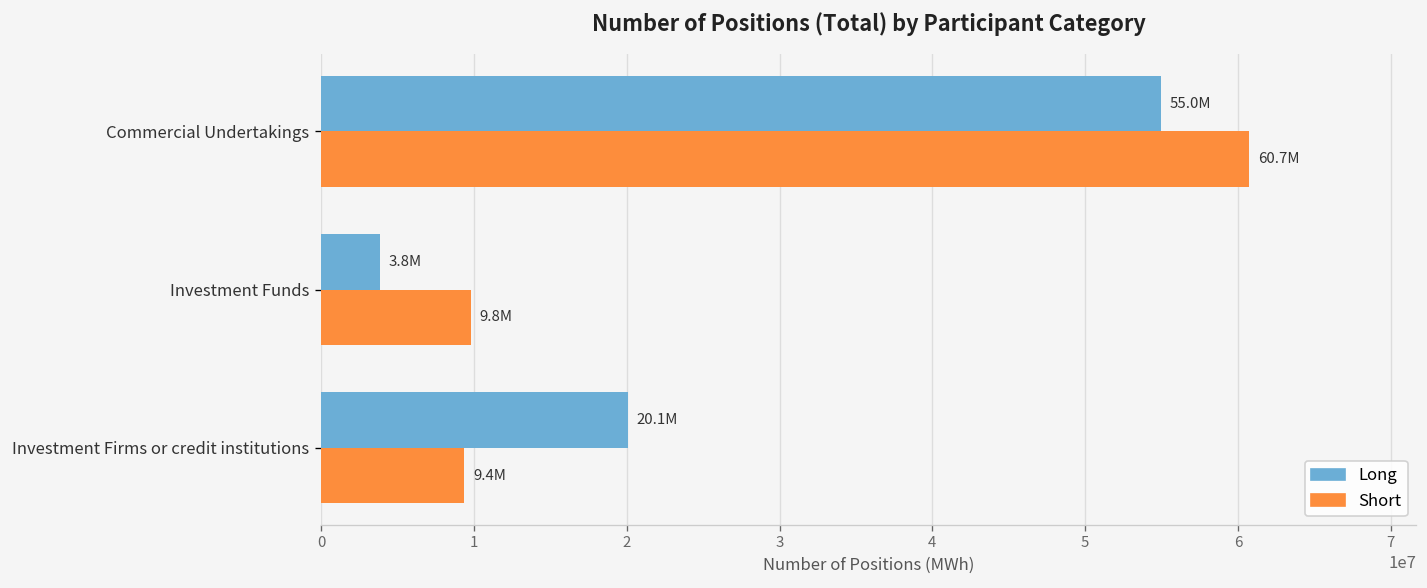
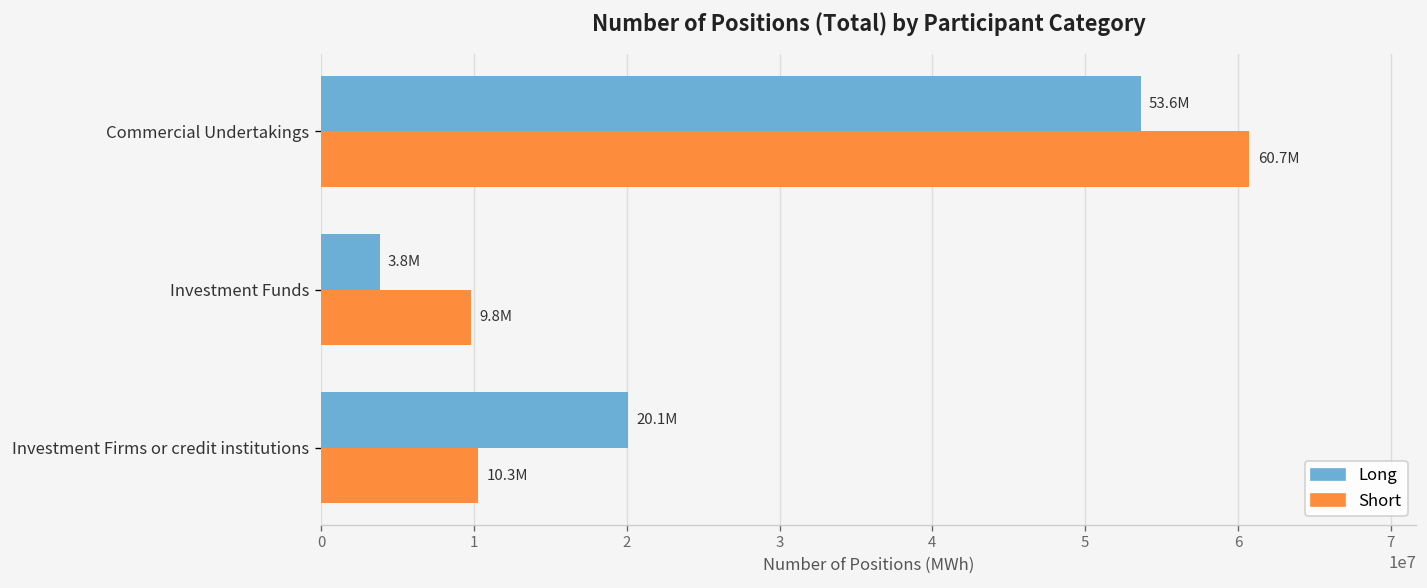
  {
    "Long": {
-     "Commercial Undertakings": "55.0M",
+     "Commercial Undertakings": "53.6M",
      "Investment Funds": "3.8M",
      "Investment Firms or credit institutions": "20.1M"
    },
    "Short": {
      "Commercial Undertakings": "60.7M",
      "Investment Funds": "9.8M",
-     "Investment Firms or credit institutions": "9.4M"
+     "Investment Firms or credit institutions": "10.3M"
    }
  }
